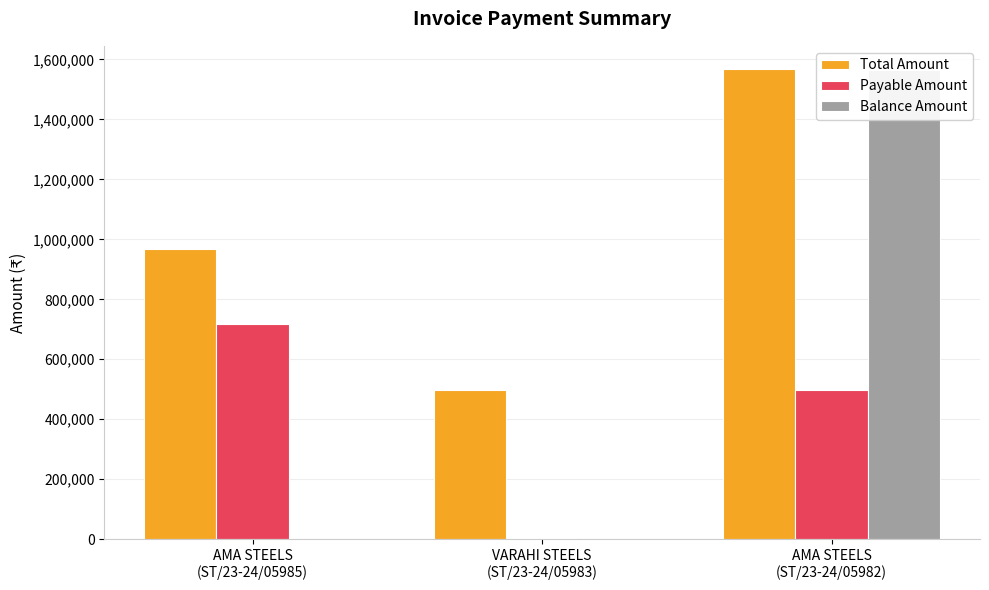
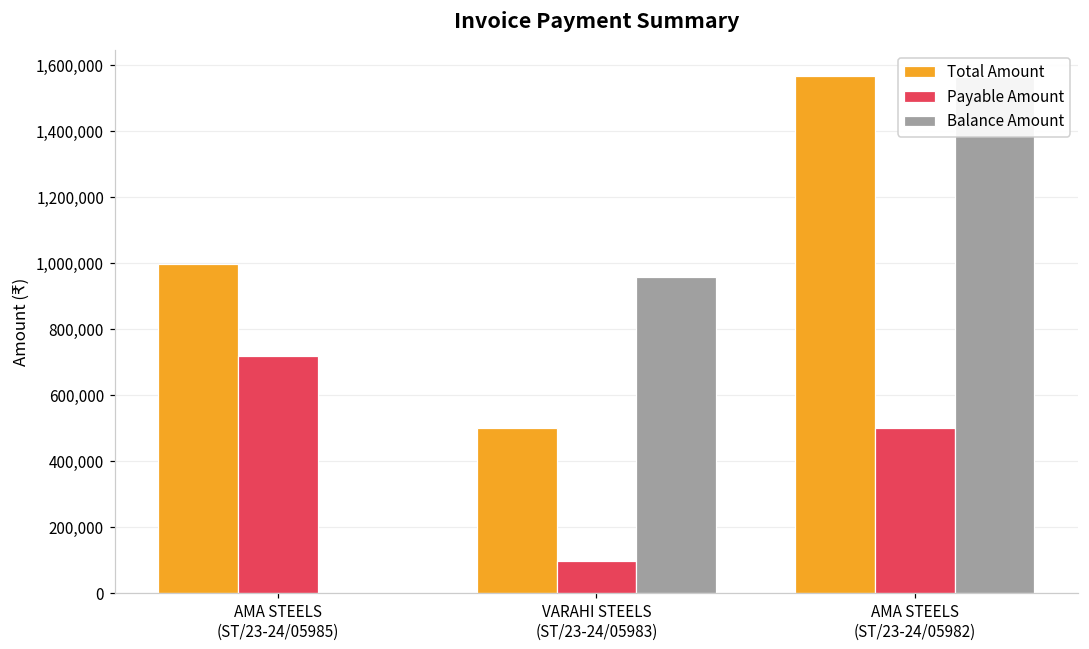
  {
    "Total Amount": {
-     "AMA STEELS (ST/23-24/05985)": "970,000",
+     "AMA STEELS (ST/23-24/05985)": "1,000,000",
      "VARAHI STEELS (ST/23-24/05983)": "500,000",
      "AMA STEELS (ST/23-24/05982)": "1,570,000"
    },
    "Payable Amount": {
      "AMA STEELS (ST/23-24/05985)": "720,000",
-     "VARAHI STEELS (ST/23-24/05983)": "0",
+     "VARAHI STEELS (ST/23-24/05983)": "100,000",
      "AMA STEELS (ST/23-24/05982)": "500,000"
    },
    "Balance Amount": {
      "AMA STEELS (ST/23-24/05985)": "0",
-     "VARAHI STEELS (ST/23-24/05983)": "0"
+     "VARAHI STEELS (ST/23-24/05983)": "960,000"
    }
  }
